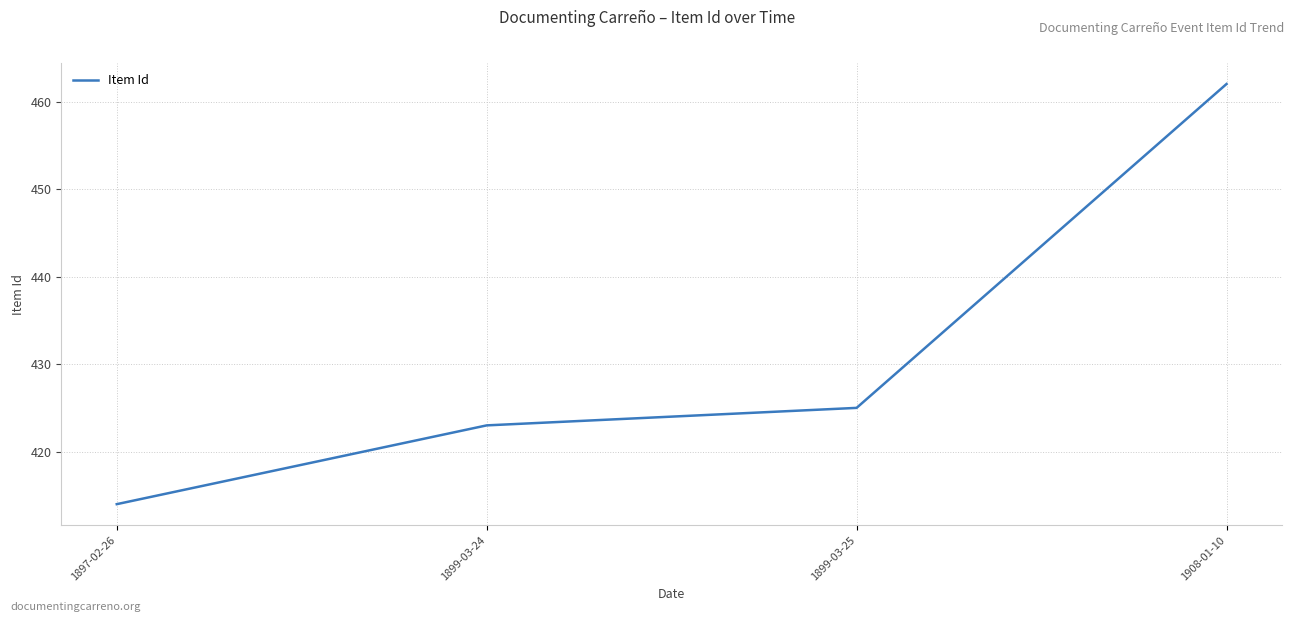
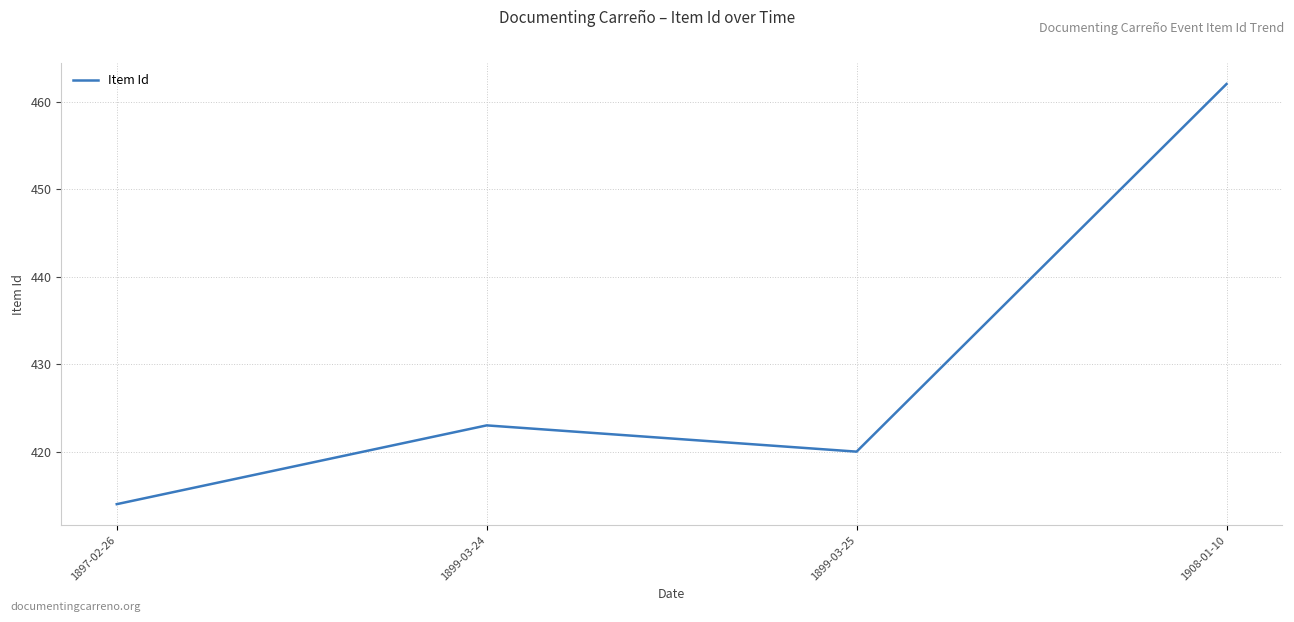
  {
    "1897-02-26": 414,
    "1899-03-24": 423,
-   "1899-03-25": 425,
+   "1899-03-25": 420,
    "1908-01-10": 462
  }
